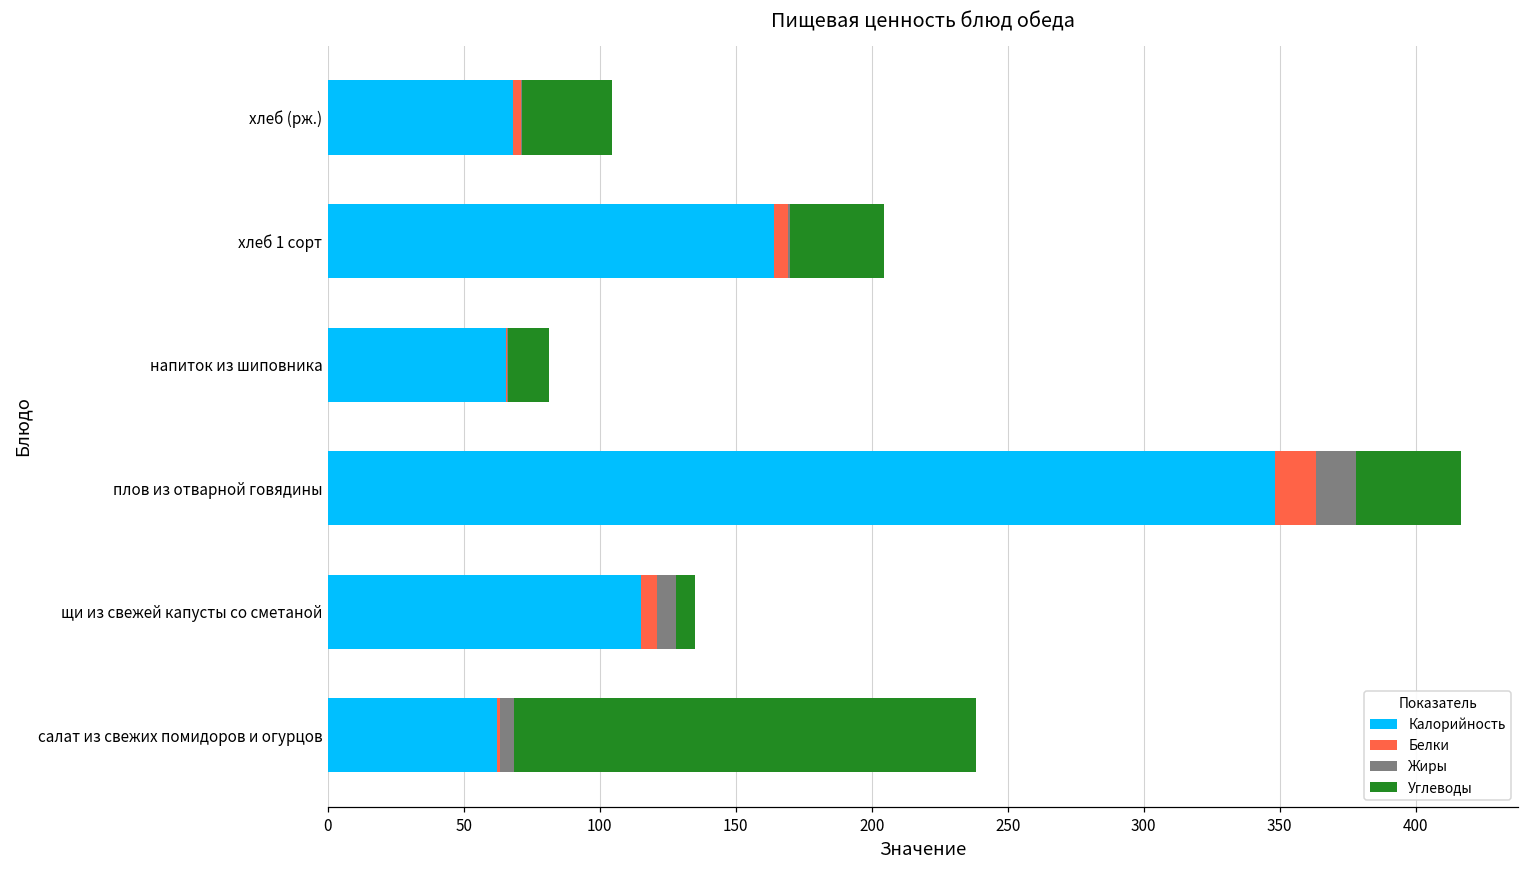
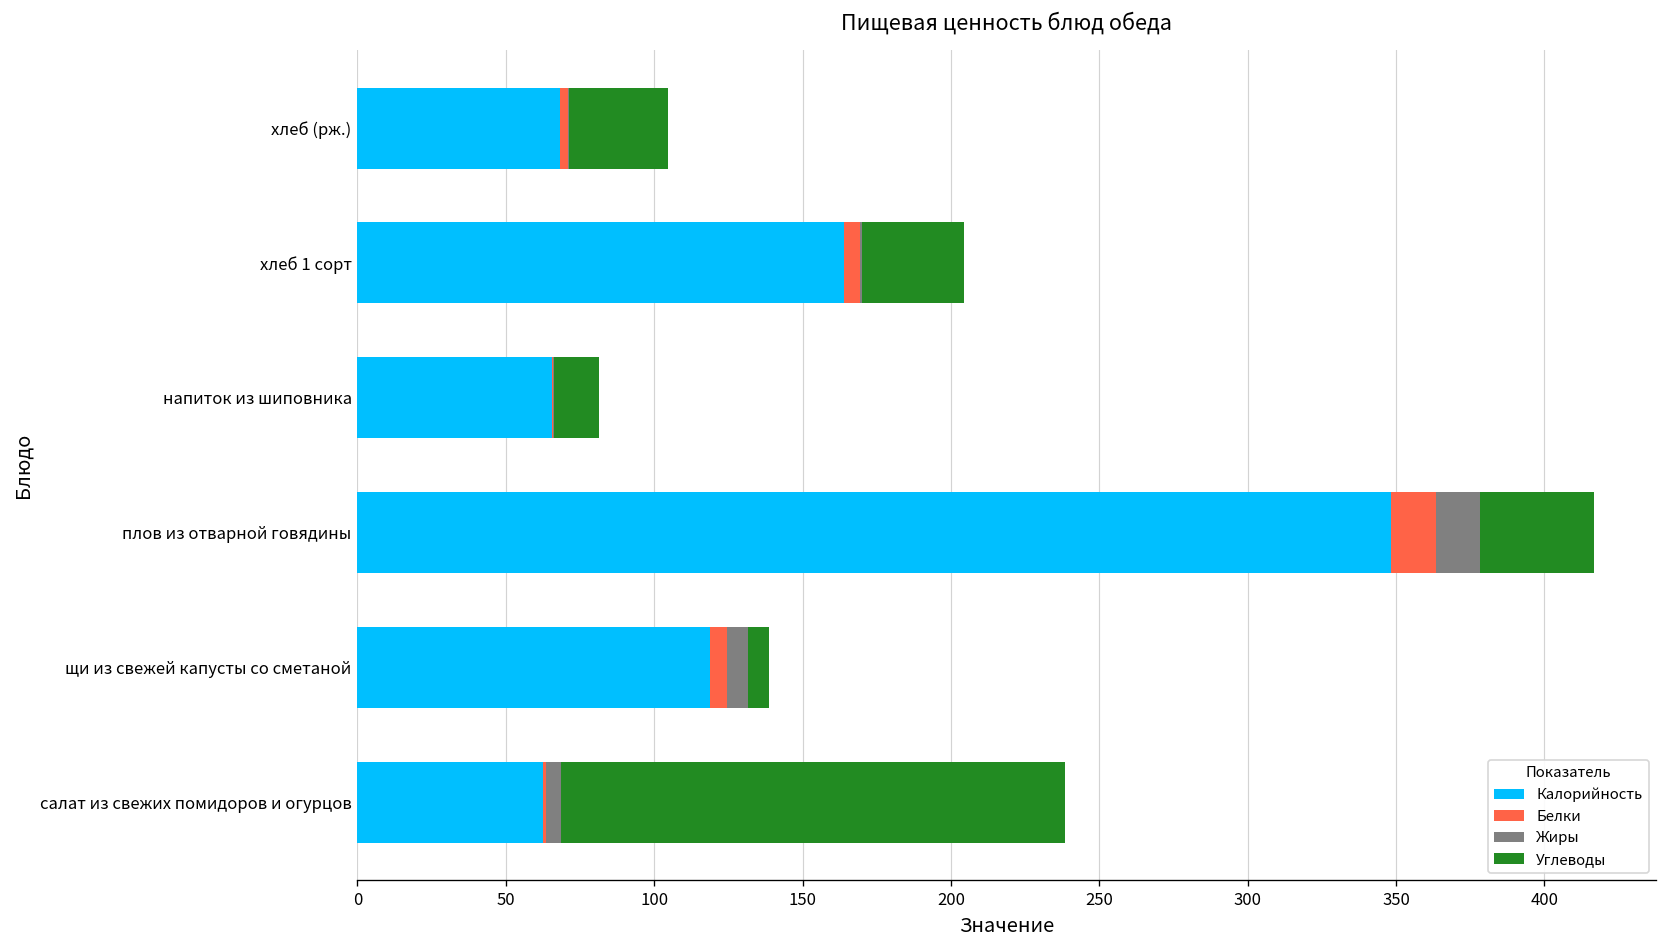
  {
    "Калорийность": {
      "хлеб (рж.)": 68,
      "хлеб 1 сорт": 164,
      "напиток из шиповника": 65,
      "плов из отварной говядины": 348,
-     "щи из свежей капусты со сметаной": 115,
+     "щи из свежей капусты со сметаной": 119,
      "салат из свежих помидоров и огурцов": 62
    },
    "Белки": {
      "хлеб (рж.)": 3,
      "хлеб 1 сорт": 5,
      "плов из отварной говядины": 15,
      "щи из свежей капусты со сметаной": 6
    },
    "Жиры": {
      "плов из отварной говядины": 15,
      "щи из свежей капусты со сметаной": 7,
      "салат из свежих помидоров и огурцов": 5
    },
    "Углеводы": {
      "хлеб (рж.)": 33,
      "хлеб 1 сорт": 34,
      "напиток из шиповника": 15,
      "плов из отварной говядины": 39,
      "щи из свежей капусты со сметаной": 7,
      "салат из свежих помидоров и огурцов": 170
    }
  }
